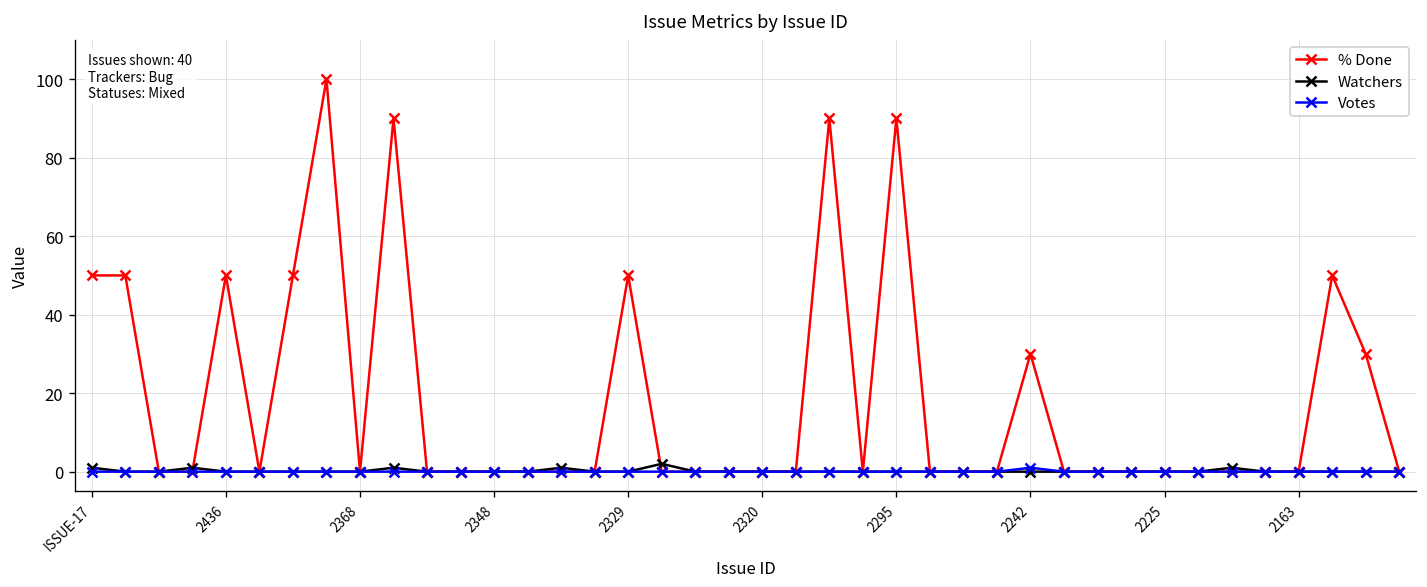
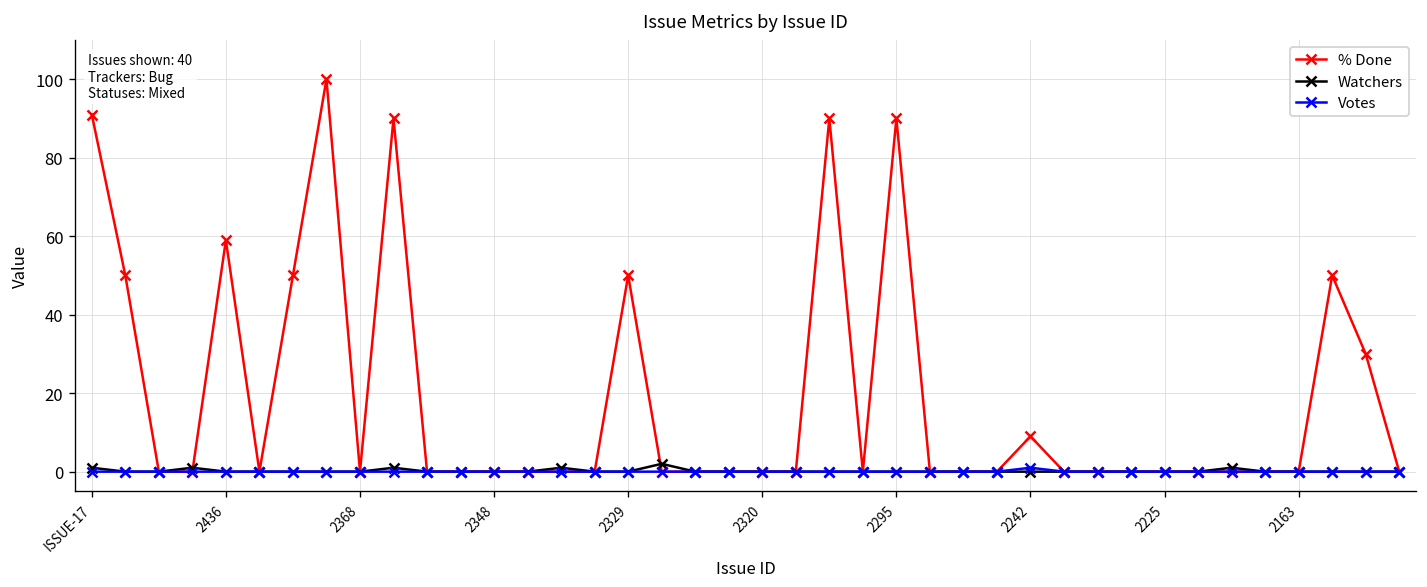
  {
    "% Done": {
-     "ISSUE-17": 50,
-     "2436": 50,
+     "ISSUE-17": 91,
+     "2436": 59,
      "2329": 50,
      "2295": 90,
-     "2242": 30
+     "2242": 9
    },
    "Watchers": {
      "ISSUE-17": 1,
      "2242": 0
    },
    "Votes": {
      "ISSUE-17": 0,
      "2242": 1
    }
  }
